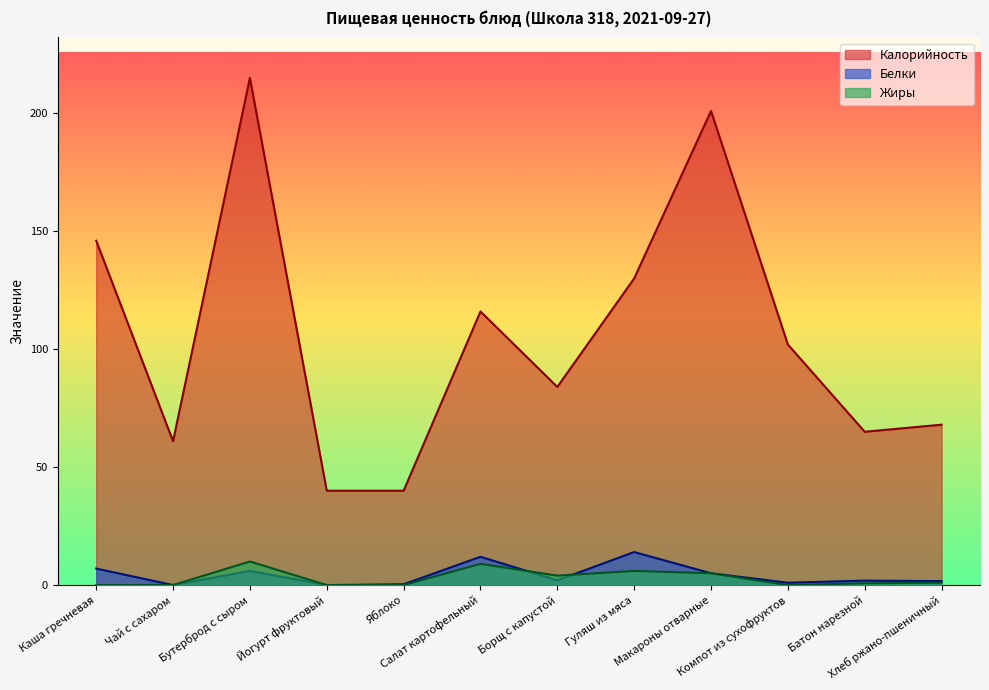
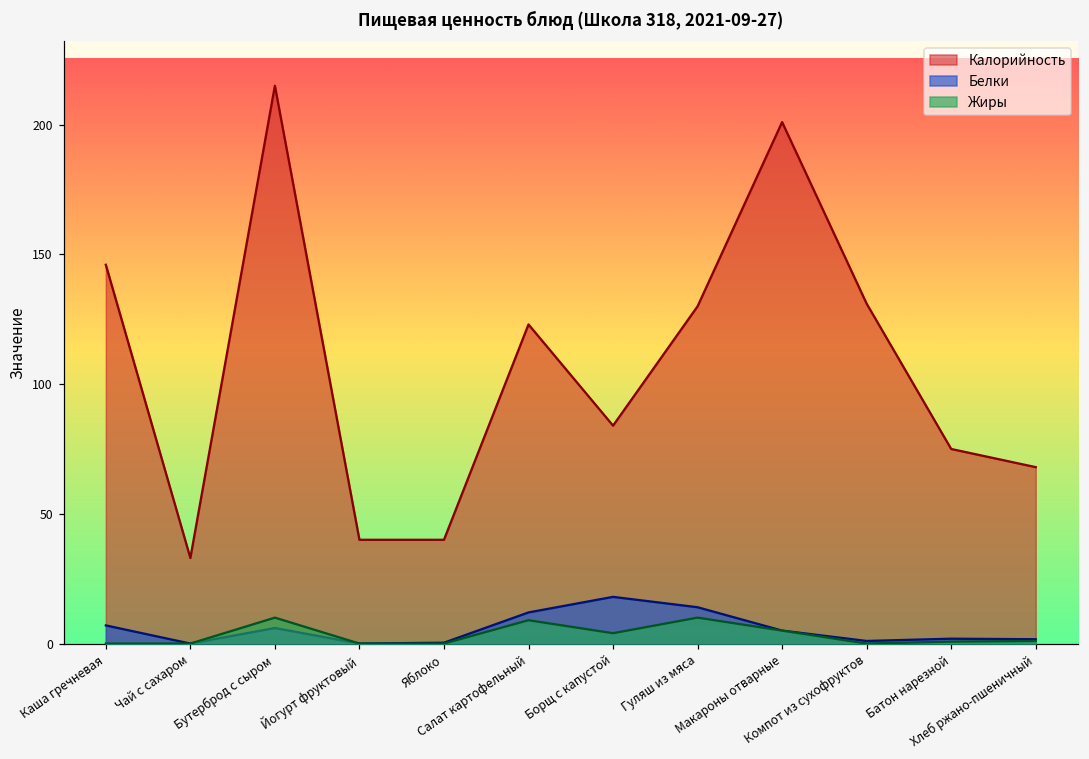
  {
    "Калорийность": {
      "Каша гречневая": 146,
-     "Чай с сахаром": 61,
+     "Чай с сахаром": 33,
      "Бутерброд с сыром": 215,
      "Йогурт фруктовый": 40,
      "Яблоко": 40,
-     "Салат картофельный": 116,
+     "Салат картофельный": 123,
      "Борщ с капустой": 84,
      "Гуляш из мяса": 130,
      "Макароны отварные": 201,
-     "Компот из сухофруктов": 102,
-     "Батон нарезной": 65,
+     "Компот из сухофруктов": 131,
+     "Батон нарезной": 75,
      "Хлеб ржано-пшеничный": 68
    },
    "Белки": {
      "Каша гречневая": 7,
      "Бутерброд с сыром": 6,
      "Салат картофельный": 12,
-     "Борщ с капустой": 2,
+     "Борщ с капустой": 18,
      "Гуляш из мяса": 14,
      "Батон нарезной": 2
    },
    "Жиры": {
      "Каша гречневая": 0,
      "Бутерброд с сыром": 10,
      "Салат картофельный": 9,
      "Борщ с капустой": 4,
-     "Гуляш из мяса": 6,
+     "Гуляш из мяса": 10,
      "Батон нарезной": 1
    }
  }
